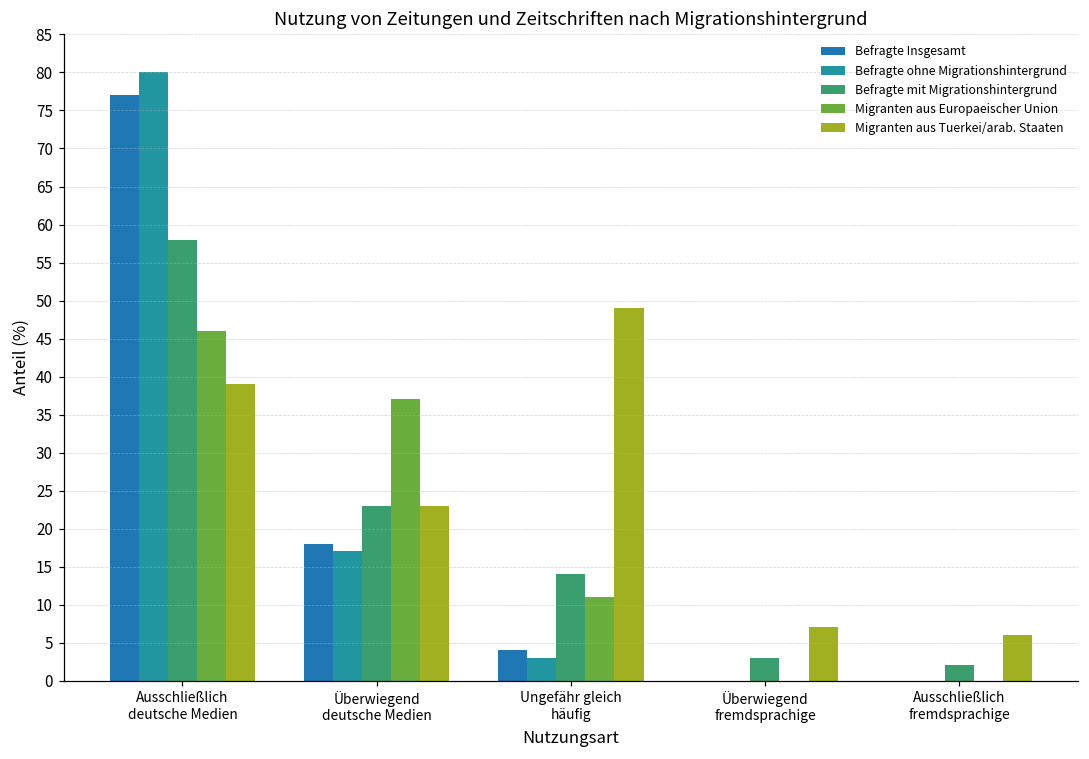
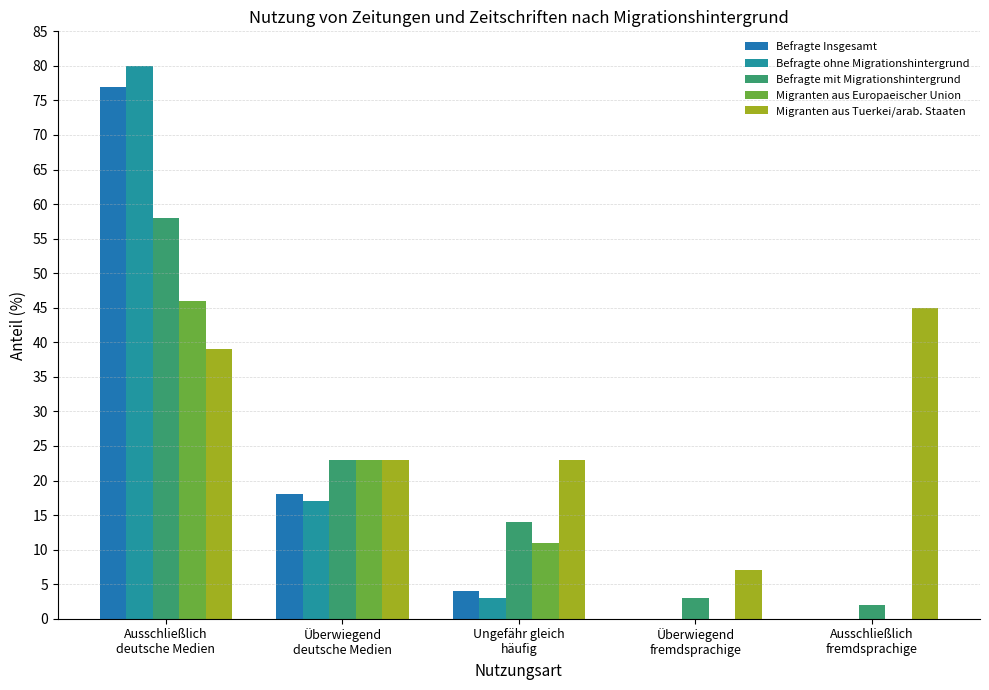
  {
    "Migranten aus Europaeischer Union": {
      "Ausschließlich deutsche Medien": 46,
-     "Überwiegend deutsche Medien": 37,
+     "Überwiegend deutsche Medien": 23,
      "Ungefähr gleich häufig": 11,
      "Überwiegend fremdsprachige": 0,
      "Ausschließlich fremdsprachige": 0
    },
    "Migranten aus Tuerkei/arab. Staaten": {
      "Ausschließlich deutsche Medien": 39,
      "Überwiegend deutsche Medien": 23,
-     "Ungefähr gleich häufig": 49,
+     "Ungefähr gleich häufig": 23,
      "Überwiegend fremdsprachige": 7,
-     "Ausschließlich fremdsprachige": 6
+     "Ausschließlich fremdsprachige": 45
    }
  }
